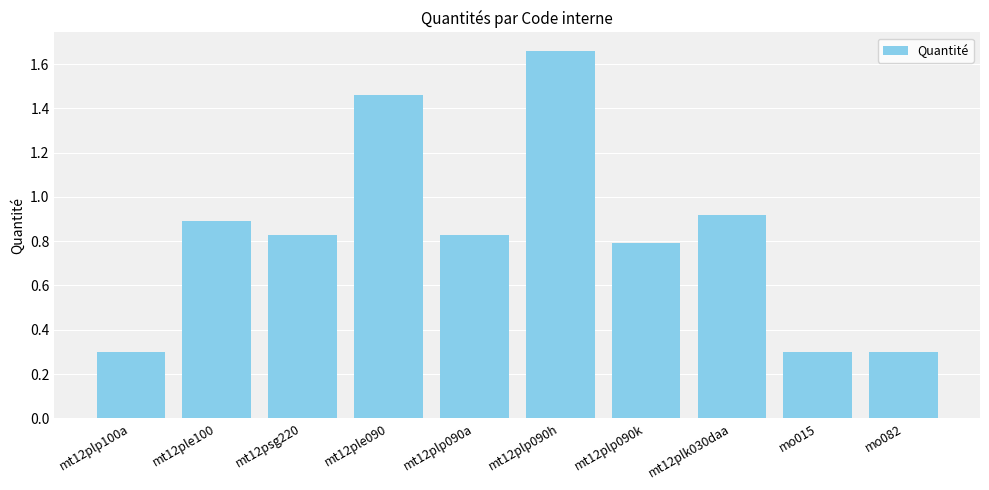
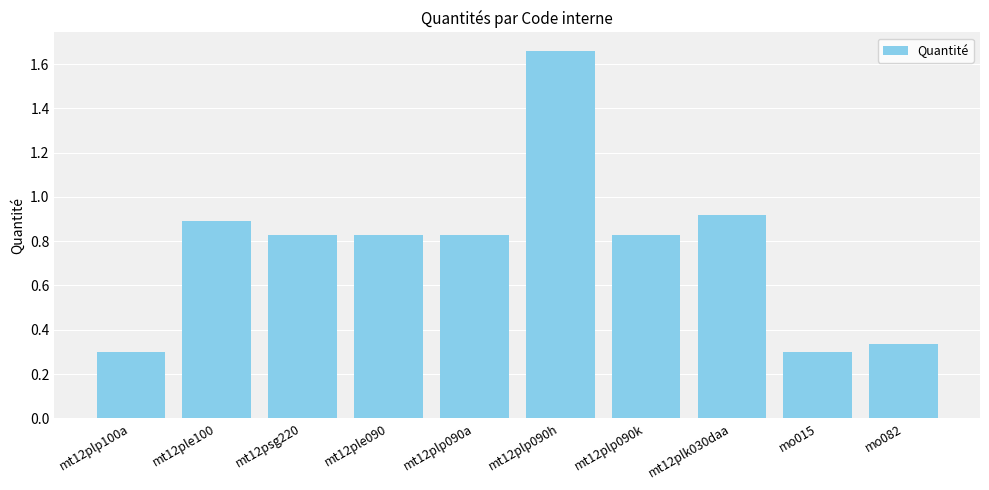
  {
    "mt12plp100a": 0.30,
    "mt12ple100": 0.89,
    "mt12psg220": 0.83,
-   "mt12ple090": 1.46,
+   "mt12ple090": 0.83,
    "mt12plp090a": 0.83,
    "mt12plp090h": 1.66,
-   "mt12plp090k": 0.79,
+   "mt12plp090k": 0.83,
    "mt12plk030daa": 0.92,
    "mo015": 0.30,
-   "mo082": 0.30
+   "mo082": 0.34
  }
